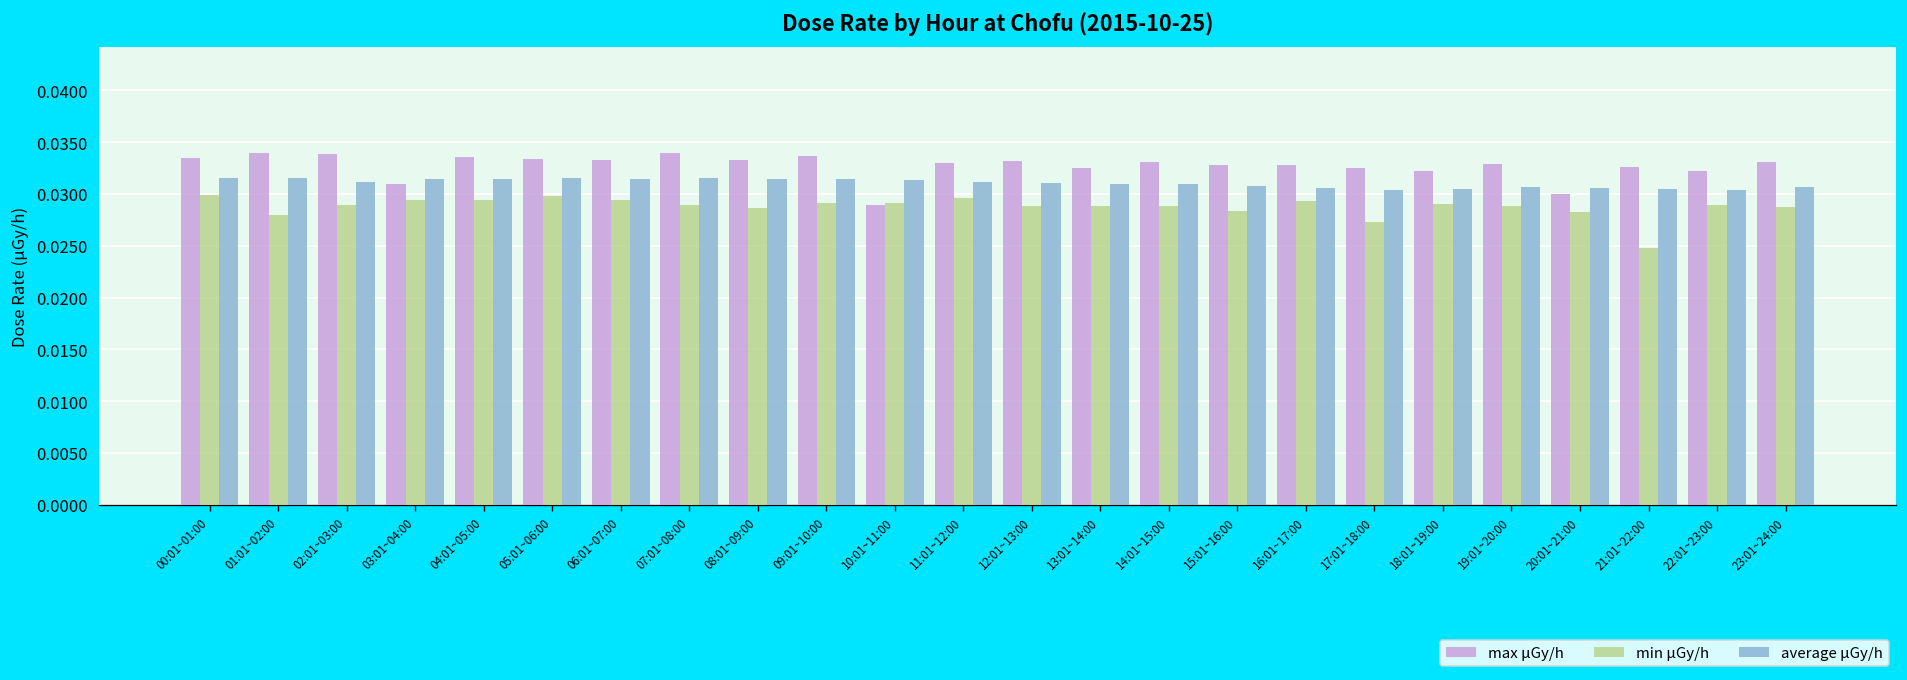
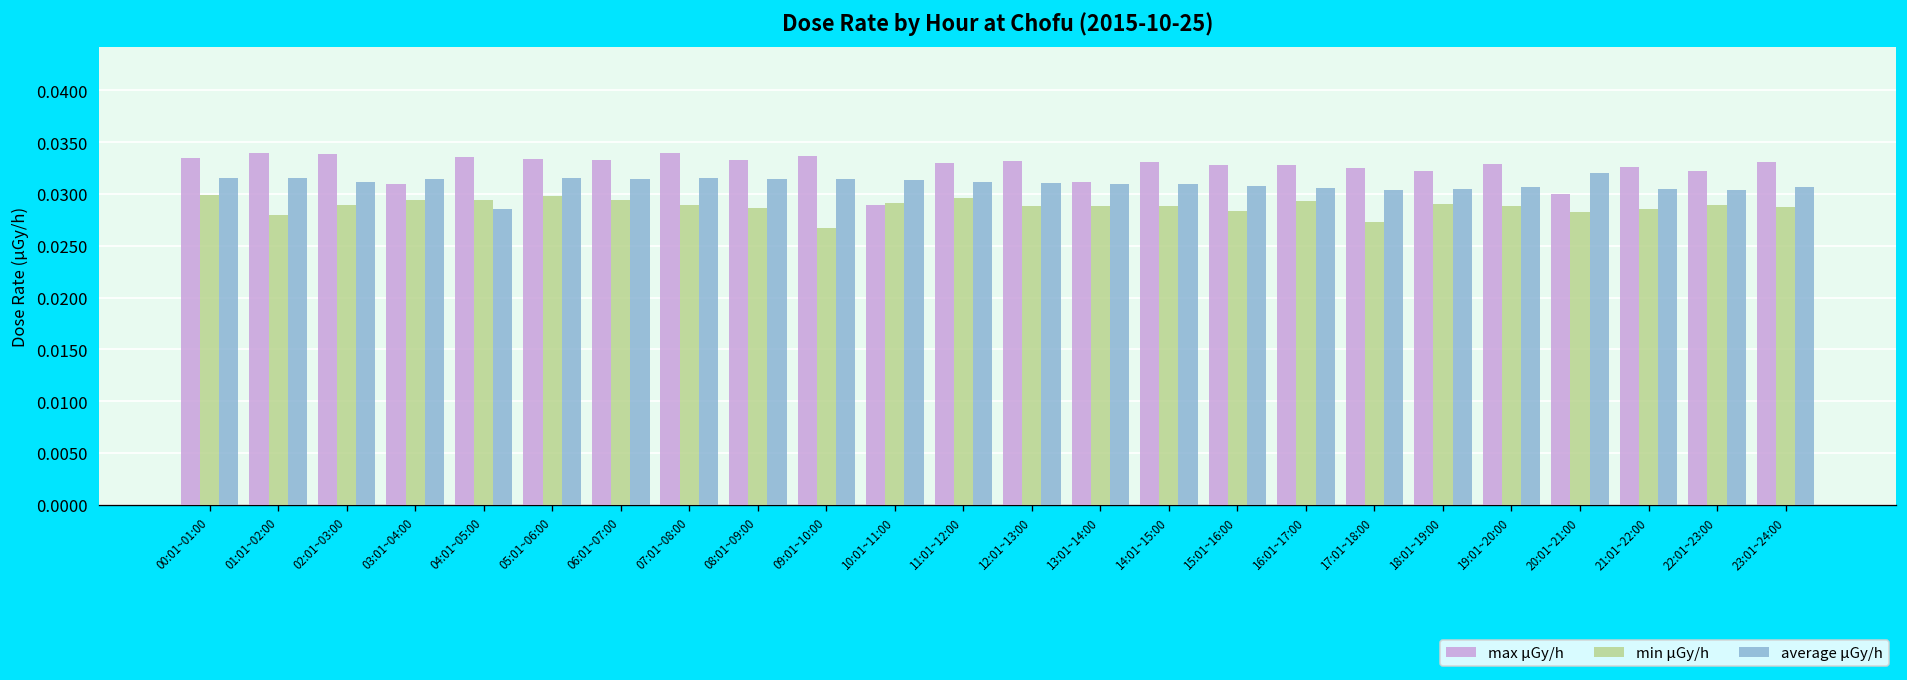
  {
    "max μGy/h": {
      "00:01~01:00": 0.034,
      "01:01~02:00": 0.034,
      "02:01~03:00": 0.034,
      "03:01~04:00": 0.031,
      "04:01~05:00": 0.034,
      "05:01~06:00": 0.033,
      "06:01~07:00": 0.033,
      "07:01~08:00": 0.034,
      "08:01~09:00": 0.033,
      "09:01~10:00": 0.034,
      "10:01~11:00": 0.029,
      "11:01~12:00": 0.033,
      "12:01~13:00": 0.033,
-     "13:01~14:00": 0.033,
+     "13:01~14:00": 0.031,
      "14:01~15:00": 0.033,
      "15:01~16:00": 0.033,
      "16:01~17:00": 0.033,
      "17:01~18:00": 0.033,
      "18:01~19:00": 0.032,
      "19:01~20:00": 0.033,
      "20:01~21:00": 0.030,
      "21:01~22:00": 0.033,
      "22:01~23:00": 0.032,
      "23:01~24:00": 0.033
    },
    "min μGy/h": {
      "00:01~01:00": 0.030,
      "01:01~02:00": 0.028,
      "02:01~03:00": 0.029,
      "03:01~04:00": 0.029,
      "04:01~05:00": 0.029,
      "05:01~06:00": 0.030,
      "06:01~07:00": 0.029,
      "07:01~08:00": 0.029,
      "08:01~09:00": 0.029,
-     "09:01~10:00": 0.029,
+     "09:01~10:00": 0.027,
      "10:01~11:00": 0.029,
      "11:01~12:00": 0.030,
      "12:01~13:00": 0.029,
      "13:01~14:00": 0.029,
      "14:01~15:00": 0.029,
      "15:01~16:00": 0.028,
      "16:01~17:00": 0.029,
      "17:01~18:00": 0.027,
      "18:01~19:00": 0.029,
      "19:01~20:00": 0.029,
      "20:01~21:00": 0.028,
-     "21:01~22:00": 0.025,
+     "21:01~22:00": 0.029,
      "22:01~23:00": 0.029,
      "23:01~24:00": 0.029
    },
    "average μGy/h": {
      "00:01~01:00": 0.032,
      "01:01~02:00": 0.032,
      "02:01~03:00": 0.031,
      "03:01~04:00": 0.031,
-     "04:01~05:00": 0.031,
+     "04:01~05:00": 0.029,
      "05:01~06:00": 0.032,
      "06:01~07:00": 0.031,
      "07:01~08:00": 0.032,
      "08:01~09:00": 0.031,
      "09:01~10:00": 0.031,
      "10:01~11:00": 0.031,
      "11:01~12:00": 0.031,
      "12:01~13:00": 0.031,
      "13:01~14:00": 0.031,
      "14:01~15:00": 0.031,
      "15:01~16:00": 0.031,
      "16:01~17:00": 0.031,
      "17:01~18:00": 0.030,
      "18:01~19:00": 0.031,
      "19:01~20:00": 0.031,
-     "20:01~21:00": 0.031,
+     "20:01~21:00": 0.032,
      "21:01~22:00": 0.031,
      "22:01~23:00": 0.030,
      "23:01~24:00": 0.031
    }
  }
